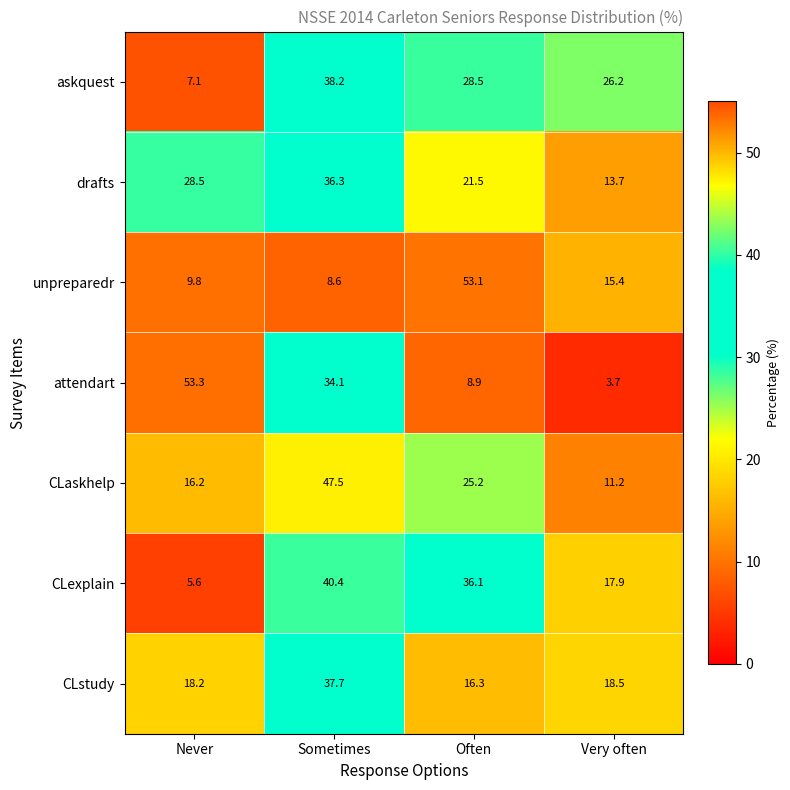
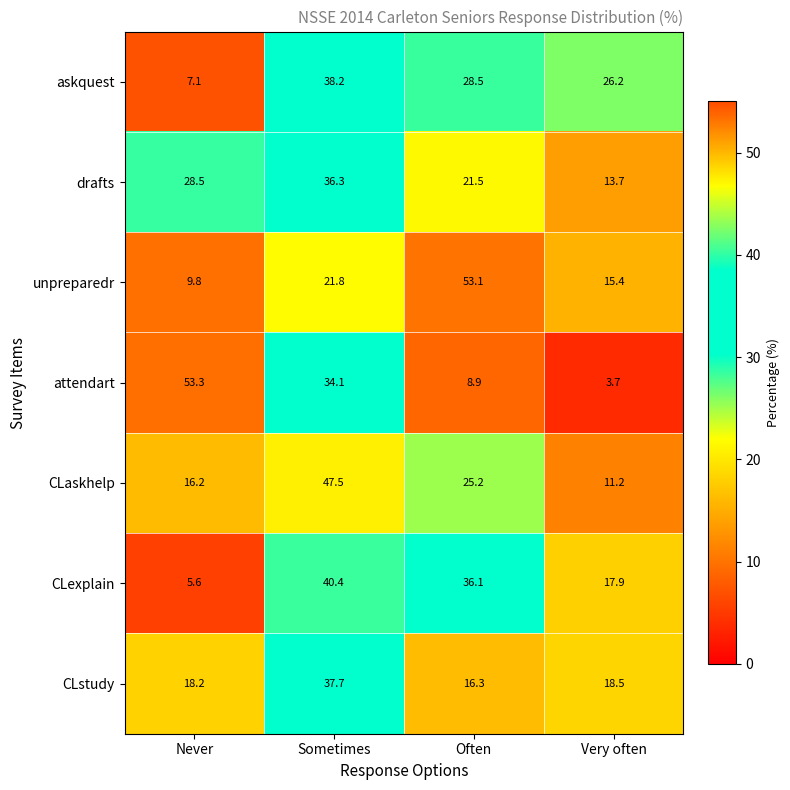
  {
    "askquest": {
      "Never": 7.1,
      "Sometimes": 38.2,
      "Often": 28.5,
      "Very often": 26.2
    },
    "drafts": {
      "Never": 28.5,
      "Sometimes": 36.3,
      "Often": 21.5,
      "Very often": 13.7
    },
    "unpreparedr": {
      "Never": 9.8,
-     "Sometimes": 8.6,
+     "Sometimes": 21.8,
      "Often": 53.1,
      "Very often": 15.4
    },
    "attendart": {
      "Never": 53.3,
      "Sometimes": 34.1,
      "Often": 8.9,
      "Very often": 3.7
    },
    "CLaskhelp": {
      "Never": 16.2,
      "Sometimes": 47.5,
      "Often": 25.2,
      "Very often": 11.2
    },
    "CLexplain": {
      "Never": 5.6,
      "Sometimes": 40.4,
      "Often": 36.1,
      "Very often": 17.9
    },
    "CLstudy": {
      "Never": 18.2,
      "Sometimes": 37.7,
      "Often": 16.3,
      "Very often": 18.5
    }
  }
